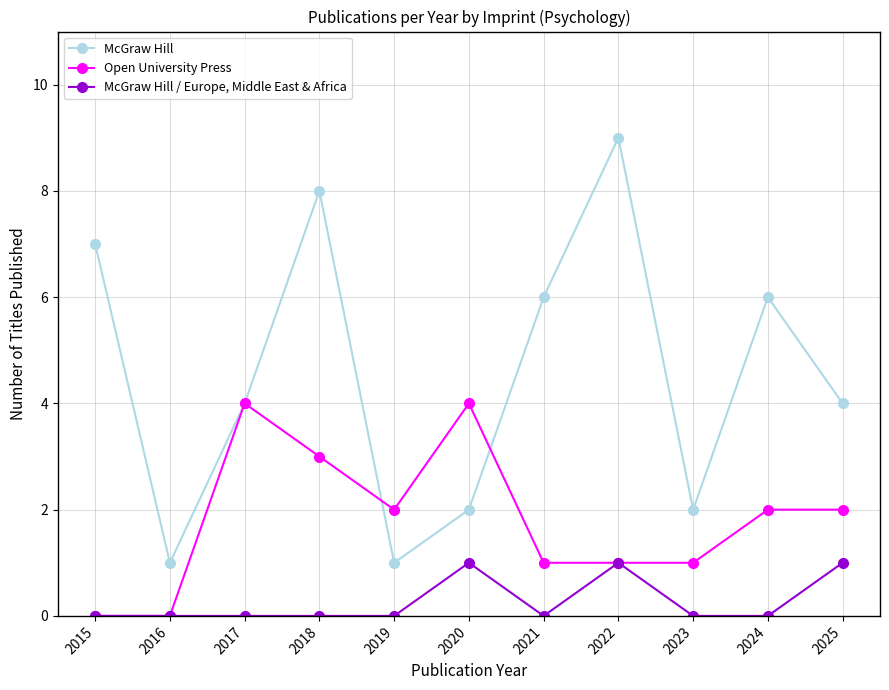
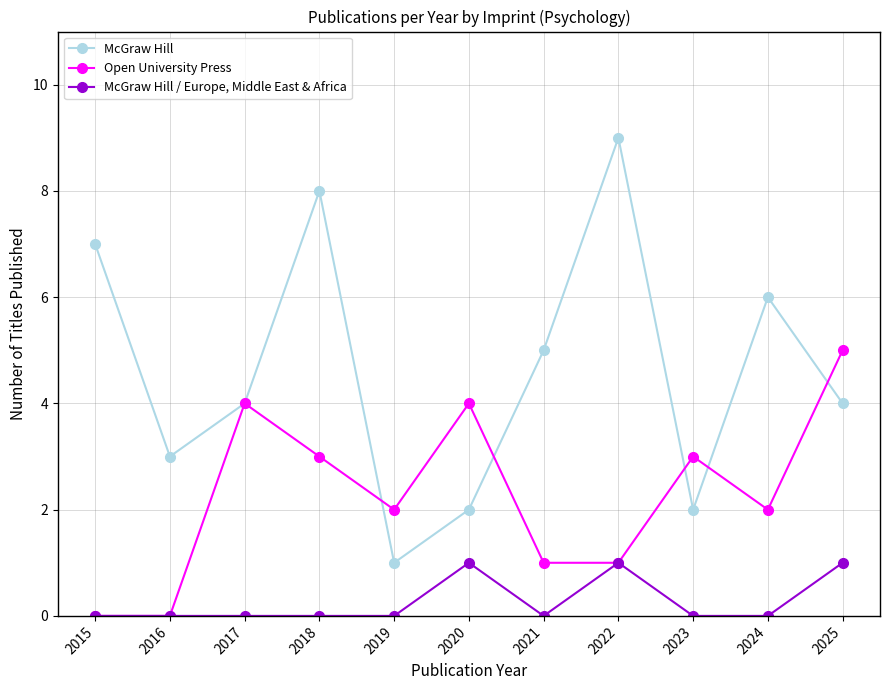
  {
    "McGraw Hill": {
      "2015": 7,
-     "2016": 1,
+     "2016": 3,
      "2018": 8,
      "2019": 1,
      "2020": 2,
-     "2021": 6,
+     "2021": 5,
      "2022": 9,
      "2023": 2,
      "2024": 6,
      "2025": 4
    },
    "Open University Press": {
      "2018": 3,
      "2019": 2,
      "2020": 4,
      "2021": 1,
-     "2023": 1,
+     "2023": 3,
      "2024": 2,
-     "2025": 2
+     "2025": 5
    },
    "McGraw Hill / Europe, Middle East & Africa": {
      "2017": 0,
      "2018": 0,
      "2019": 0,
      "2020": 1,
      "2021": 0,
      "2023": 0,
      "2024": 0,
      "2025": 1
    }
  }
